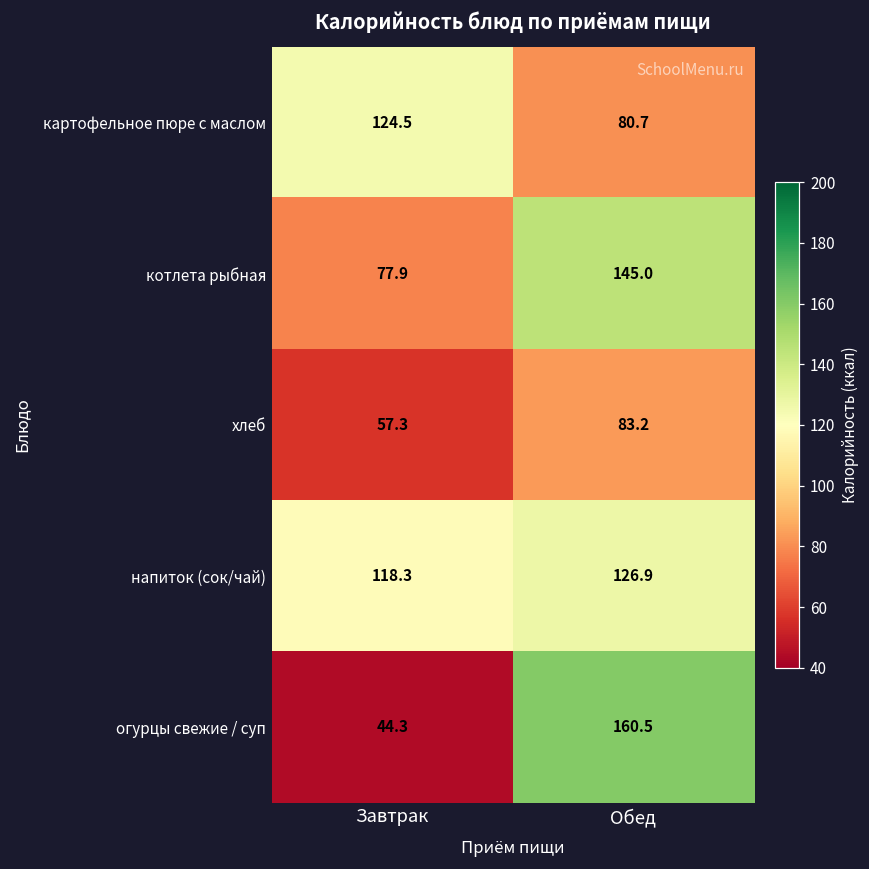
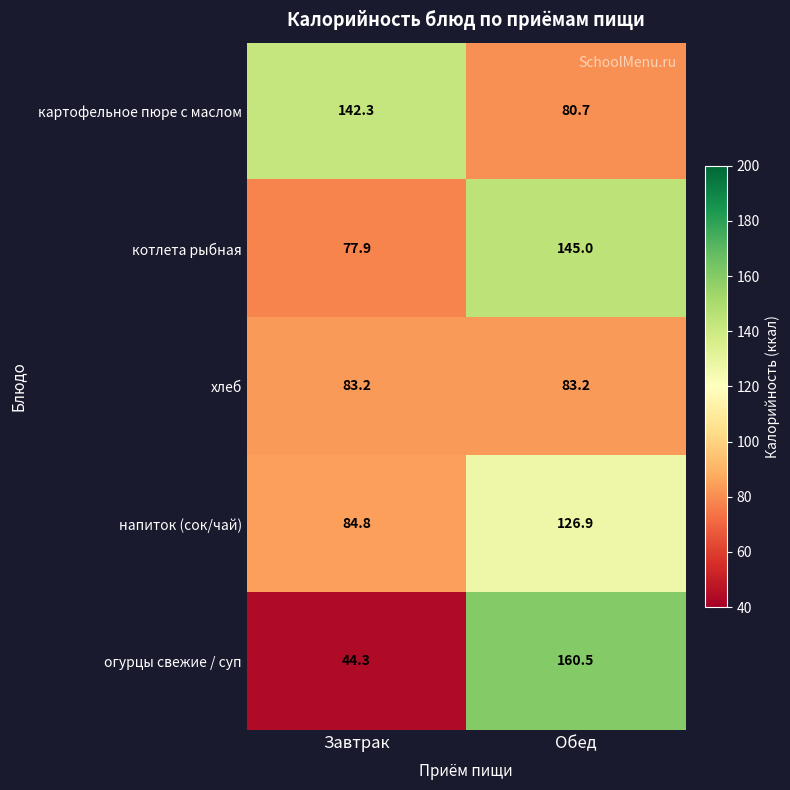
  {
    "картофельное пюре с маслом": {
-     "Завтрак": 124.5
+     "Завтрак": 142.3
    },
    "котлета рыбная": {
      "Завтрак": 77.9,
      "Обед": 145.0
    },
    "хлеб": {
-     "Завтрак": 57.3,
+     "Завтрак": 83.2,
      "Обед": 83.2
    },
    "напиток (сок/чай)": {
-     "Завтрак": 118.3,
+     "Завтрак": 84.8,
      "Обед": 126.9
    },
    "огурцы свежие / суп": {
      "Завтрак": 44.3,
      "Обед": 160.5
    }
  }
